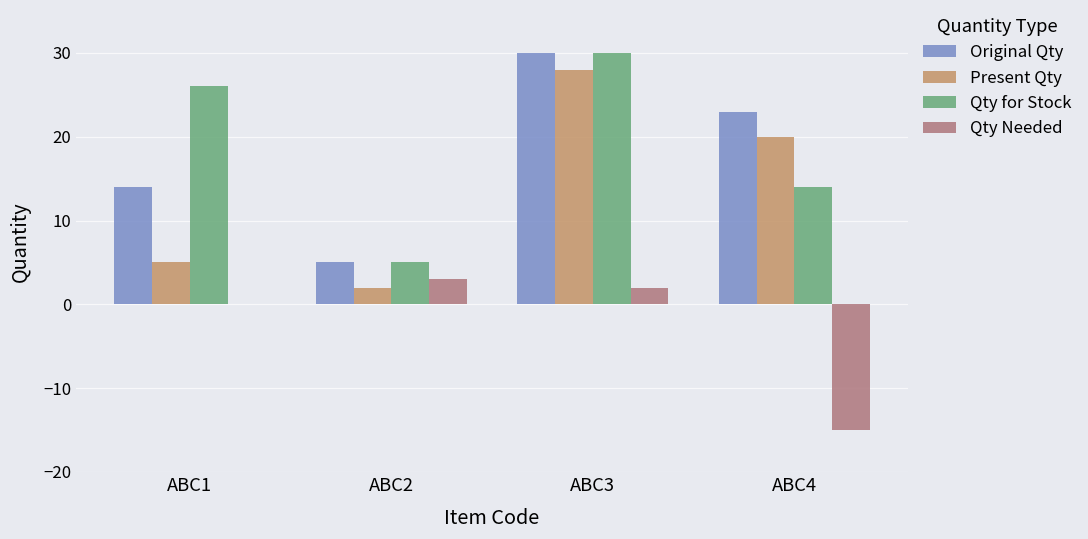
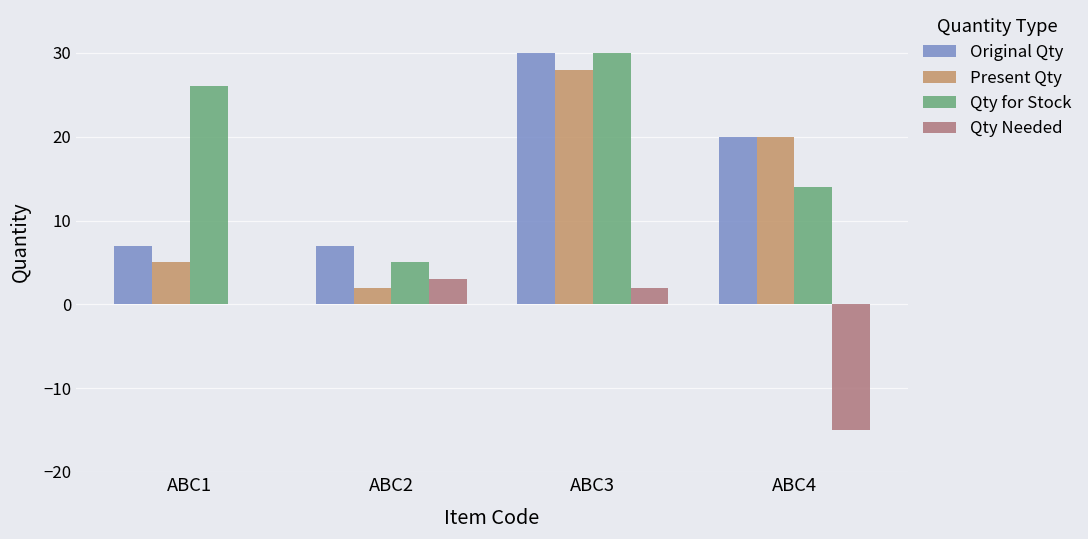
  {
    "Original Qty": {
-     "ABC1": 14,
-     "ABC2": 5,
+     "ABC1": 7,
+     "ABC2": 7,
      "ABC3": 30,
-     "ABC4": 23
+     "ABC4": 20
    },
    "Qty for Stock": {
      "ABC1": 26,
      "ABC2": 5,
      "ABC3": 30,
      "ABC4": 14
    }
  }
